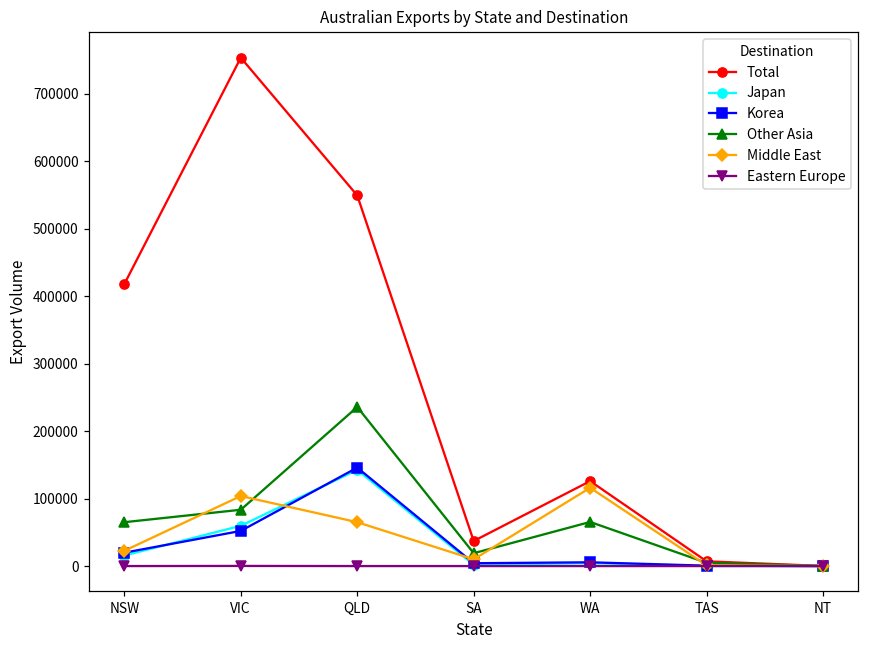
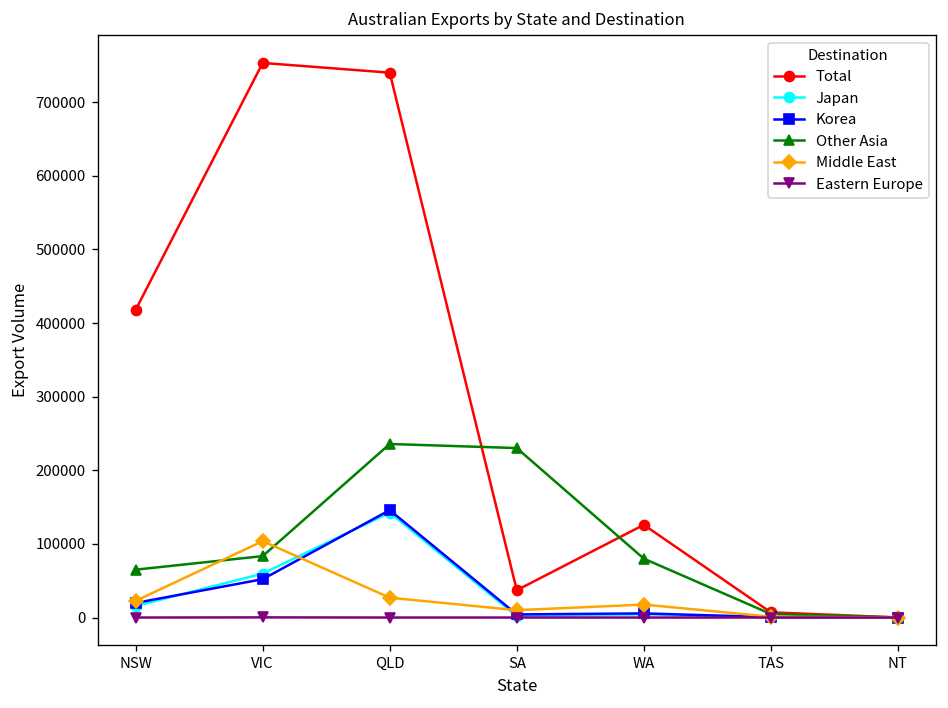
  {
    "Total": {
      "NSW": 420000,
      "VIC": 750000,
-     "QLD": 550000,
+     "QLD": 740000,
      "SA": 40000,
      "WA": 130000
    },
    "Japan": {
      "VIC": 60000
    },
    "Korea": {
      "VIC": 50000
    },
    "Other Asia": {
      "NSW": 70000,
      "VIC": 80000,
      "QLD": 240000,
-     "SA": 20000,
-     "WA": 70000
+     "SA": 230000,
+     "WA": 80000
    },
    "Middle East": {
      "VIC": 100000,
-     "QLD": 70000,
+     "QLD": 30000,
      "SA": 10000,
-     "WA": 120000
+     "WA": 20000
    },
    "Eastern Europe": {
      "NSW": 0,
      "VIC": 0,
      "QLD": 0,
      "WA": 0
    }
  }
